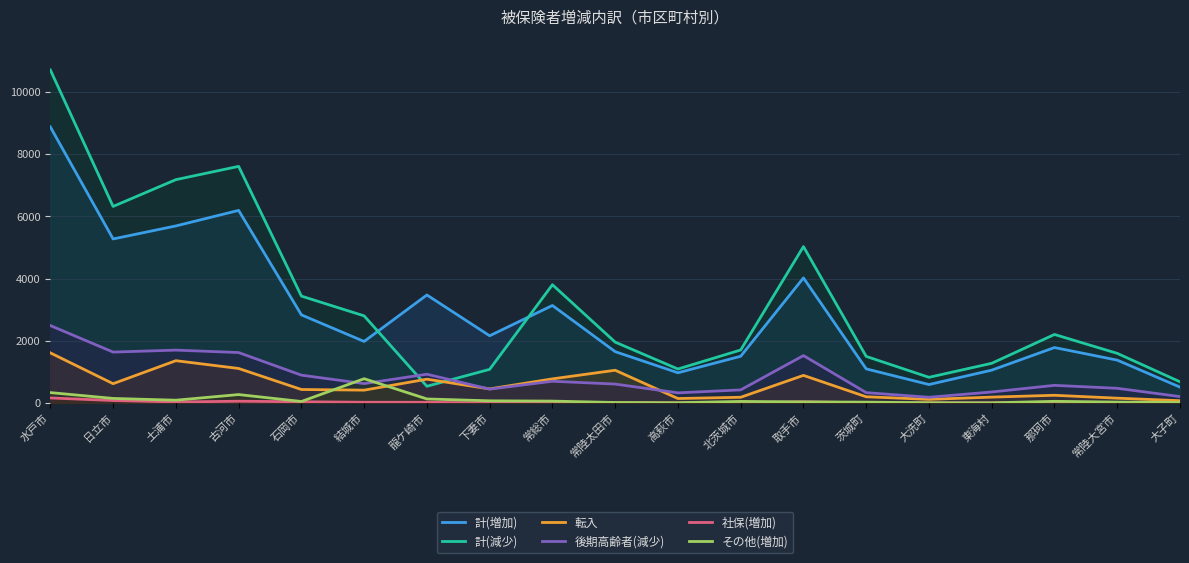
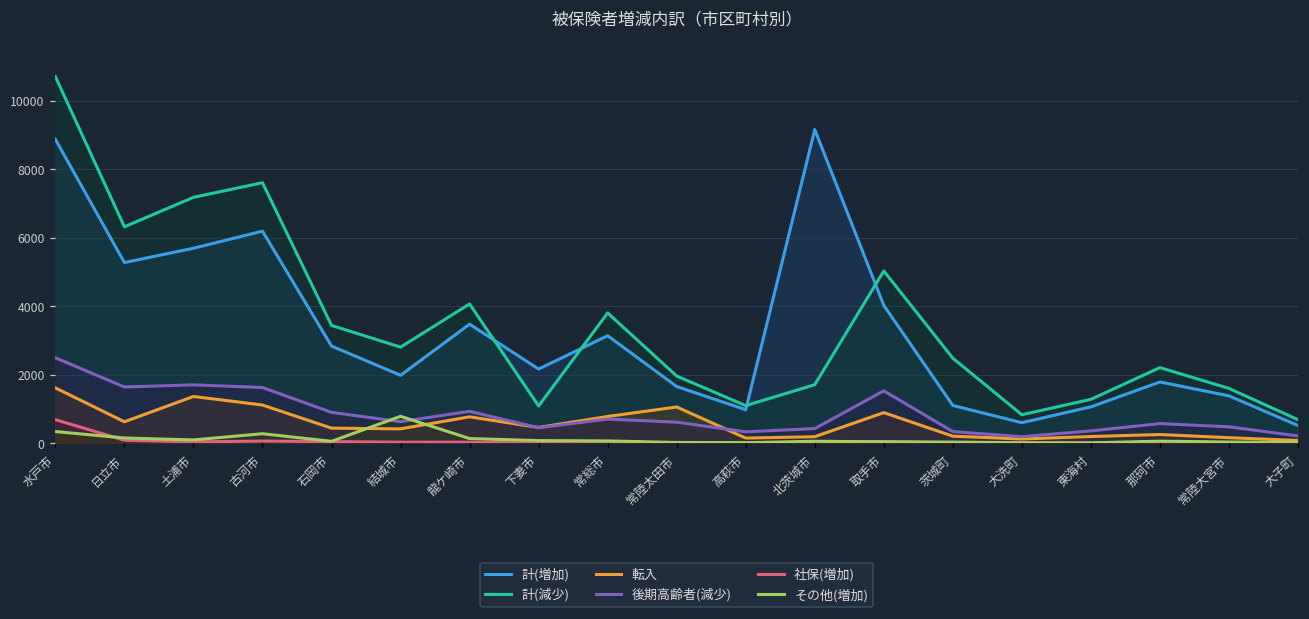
  {
    "計(増加)": {
      "水戸市": 8900,
      "日立市": 5300,
      "土浦市": 5700,
      "古河市": 6200,
      "石岡市": 2800,
      "結城市": 2000,
      "龍ケ崎市": 3500,
      "下妻市": 2200,
      "常総市": 3100,
      "常陸太田市": 1700,
      "高萩市": 1000,
-     "北茨城市": 1500,
+     "北茨城市": 9200,
      "取手市": 4000,
      "茨城町": 1100,
      "大洗町": 600,
      "東海村": 1100,
      "那珂市": 1800,
      "常陸大宮市": 1400,
      "大子町": 500
    },
    "計(減少)": {
      "水戸市": 10700,
      "日立市": 6300,
      "土浦市": 7200,
      "古河市": 7600,
      "石岡市": 3400,
      "結城市": 2800,
-     "龍ケ崎市": 500,
+     "龍ケ崎市": 4100,
      "下妻市": 1100,
      "常総市": 3800,
      "常陸太田市": 2000,
      "高萩市": 1100,
      "北茨城市": 1700,
      "取手市": 5000,
-     "茨城町": 1500,
+     "茨城町": 2500,
      "大洗町": 800,
      "東海村": 1300,
      "那珂市": 2200,
      "常陸大宮市": 1600,
      "大子町": 700
    },
    "転入": {
      "水戸市": 1600,
      "日立市": 600,
      "土浦市": 1400,
      "古河市": 1100,
      "石岡市": 400,
      "結城市": 400,
      "龍ケ崎市": 800,
      "常陸太田市": 1100,
      "高萩市": 100,
      "北茨城市": 200,
      "取手市": 900,
      "茨城町": 200,
      "東海村": 200,
      "那珂市": 300,
      "常陸大宮市": 200
    },
    "後期高齢者(減少)": {
      "水戸市": 2500,
      "日立市": 1600,
      "土浦市": 1700,
      "古河市": 1600,
      "石岡市": 900,
      "結城市": 600,
      "龍ケ崎市": 900,
      "常陸太田市": 600,
      "高萩市": 300,
      "北茨城市": 400,
      "取手市": 1500,
      "茨城町": 300,
      "東海村": 400,
      "那珂市": 600,
      "常陸大宮市": 500,
      "大子町": 200
    },
    "社保(増加)": {
-     "水戸市": 200,
+     "水戸市": 700,
      "古河市": 100,
      "結城市": 0,
      "龍ケ崎市": 0
    },
    "その他(増加)": {
      "水戸市": 300,
      "古河市": 300,
      "結城市": 800,
      "龍ケ崎市": 100
    }
  }
